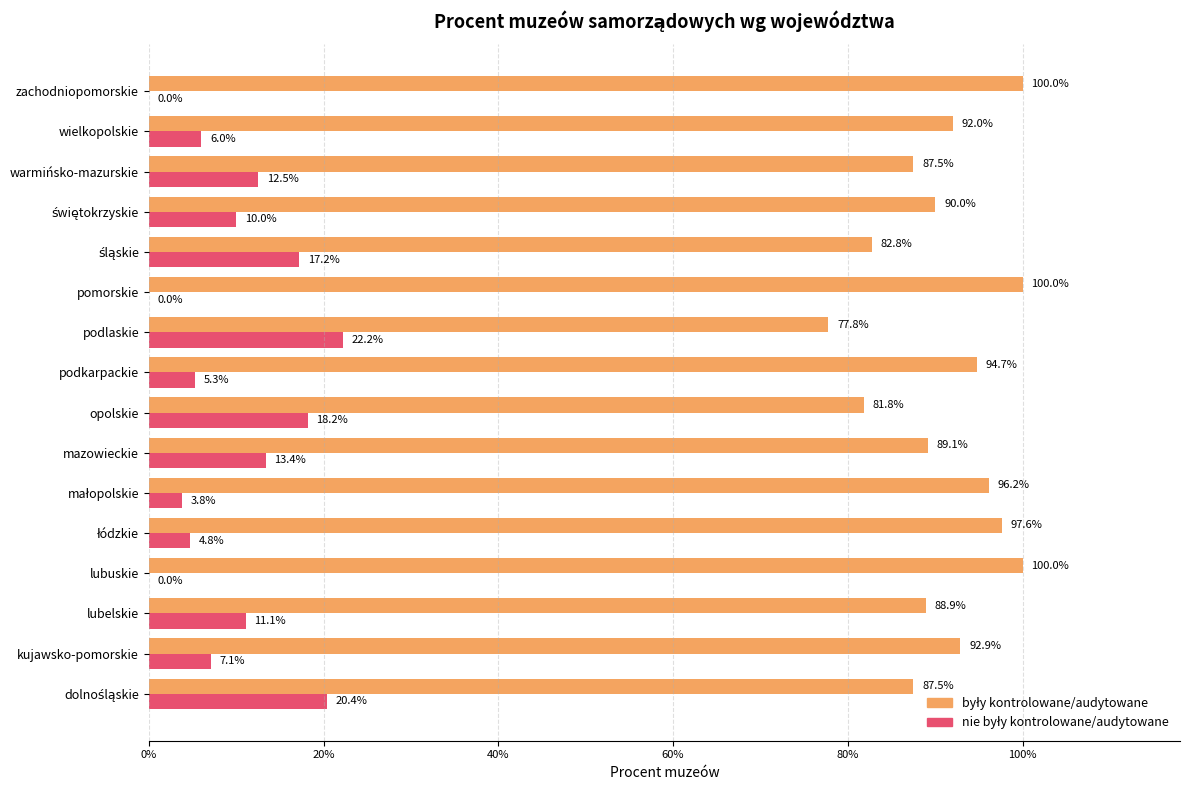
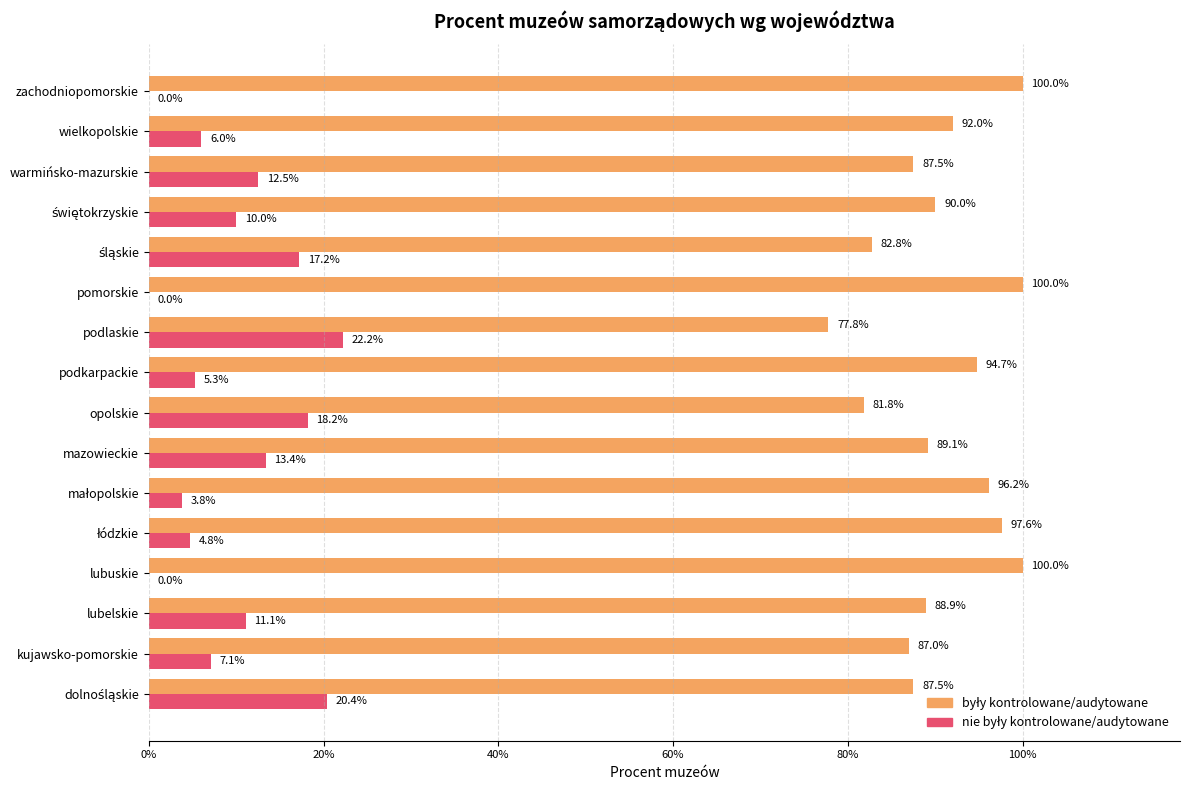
  {
    "były kontrolowane/audytowane": {
      "zachodniopomorskie": "100.0%",
      "wielkopolskie": "92.0%",
      "warmińsko-mazurskie": "87.5%",
      "świętokrzyskie": "90.0%",
      "śląskie": "82.8%",
      "pomorskie": "100.0%",
      "podlaskie": "77.8%",
      "podkarpackie": "94.7%",
      "opolskie": "81.8%",
      "mazowieckie": "89.1%",
      "małopolskie": "96.2%",
      "łódzkie": "97.6%",
      "lubuskie": "100.0%",
      "lubelskie": "88.9%",
-     "kujawsko-pomorskie": "92.9%",
+     "kujawsko-pomorskie": "87.0%",
      "dolnośląskie": "87.5%"
    },
    "nie były kontrolowane/audytowane": {
      "zachodniopomorskie": "0.0%",
      "wielkopolskie": "6.0%",
      "warmińsko-mazurskie": "12.5%",
      "świętokrzyskie": "10.0%",
      "śląskie": "17.2%",
      "pomorskie": "0.0%",
      "podlaskie": "22.2%",
      "podkarpackie": "5.3%",
      "opolskie": "18.2%",
      "mazowieckie": "13.4%",
      "małopolskie": "3.8%",
      "łódzkie": "4.8%",
      "lubuskie": "0.0%",
      "lubelskie": "11.1%",
      "kujawsko-pomorskie": "7.1%",
      "dolnośląskie": "20.4%"
    }
  }
